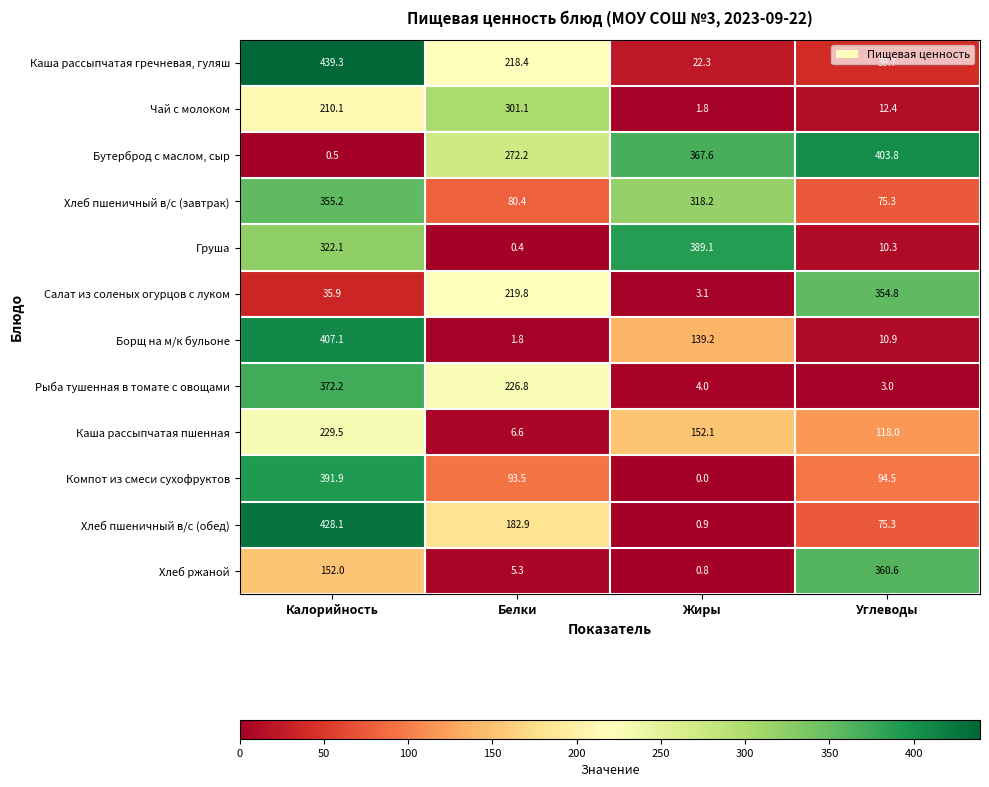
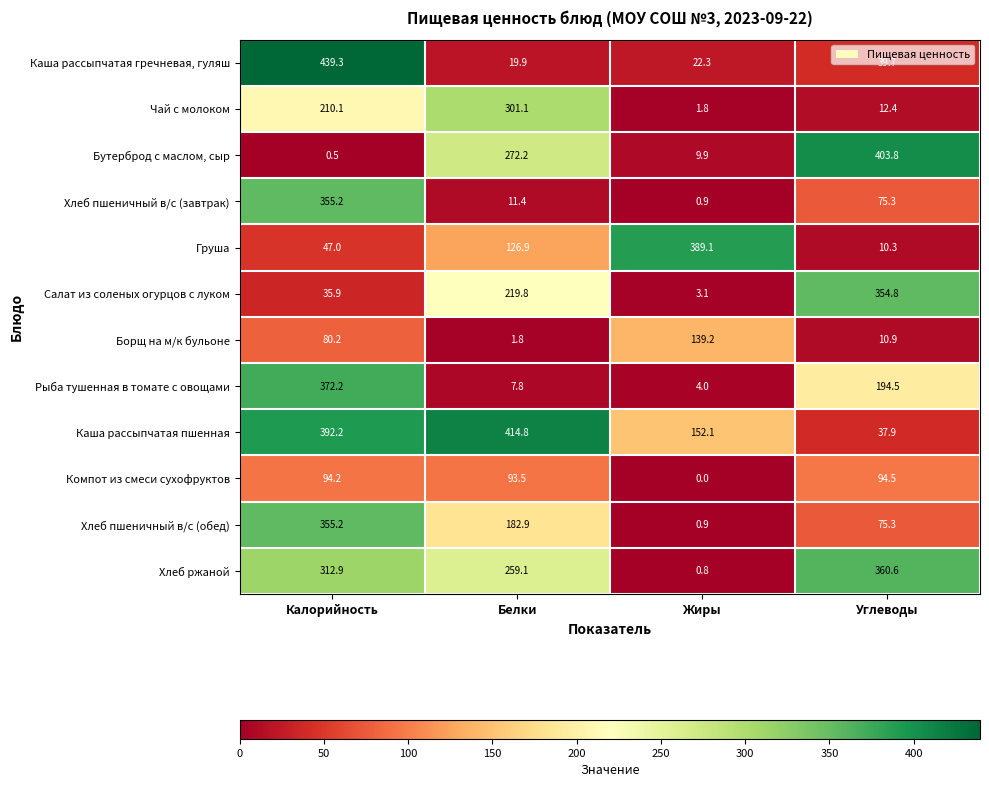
  {
    "Каша рассыпчатая гречневая, гуляш": {
      "Калорийность": 439.3,
-     "Белки": 218.4,
+     "Белки": 19.9,
      "Жиры": 22.3
    },
    "Чай с молоком": {
      "Калорийность": 210.1,
      "Белки": 301.1,
      "Жиры": 1.8,
      "Углеводы": 12.4
    },
    "Бутерброд с маслом, сыр": {
      "Калорийность": 0.5,
      "Белки": 272.2,
-     "Жиры": 367.6,
+     "Жиры": 9.9,
      "Углеводы": 403.8
    },
    "Хлеб пшеничный в/с (завтрак)": {
      "Калорийность": 355.2,
-     "Белки": 80.4,
-     "Жиры": 318.2,
+     "Белки": 11.4,
+     "Жиры": 0.9,
      "Углеводы": 75.3
    },
    "Груша": {
-     "Калорийность": 322.1,
-     "Белки": 0.4,
+     "Калорийность": 47.0,
+     "Белки": 126.9,
      "Жиры": 389.1,
      "Углеводы": 10.3
    },
    "Салат из соленых огурцов с луком": {
      "Калорийность": 35.9,
      "Белки": 219.8,
      "Жиры": 3.1,
      "Углеводы": 354.8
    },
    "Борщ на м/к бульоне": {
-     "Калорийность": 407.1,
+     "Калорийность": 80.2,
      "Белки": 1.8,
      "Жиры": 139.2,
      "Углеводы": 10.9
    },
    "Рыба тушенная в томате с овощами": {
      "Калорийность": 372.2,
-     "Белки": 226.8,
+     "Белки": 7.8,
      "Жиры": 4.0,
-     "Углеводы": 3.0
+     "Углеводы": 194.5
    },
    "Каша рассыпчатая пшенная": {
-     "Калорийность": 229.5,
-     "Белки": 6.6,
+     "Калорийность": 392.2,
+     "Белки": 414.8,
      "Жиры": 152.1,
-     "Углеводы": 118.0
+     "Углеводы": 37.9
    },
    "Компот из смеси сухофруктов": {
-     "Калорийность": 391.9,
+     "Калорийность": 94.2,
      "Белки": 93.5,
      "Жиры": 0.0,
      "Углеводы": 94.5
    },
    "Хлеб пшеничный в/с (обед)": {
-     "Калорийность": 428.1,
+     "Калорийность": 355.2,
      "Белки": 182.9,
      "Жиры": 0.9,
      "Углеводы": 75.3
    },
    "Хлеб ржаной": {
-     "Калорийность": 152.0,
-     "Белки": 5.3,
+     "Калорийность": 312.9,
+     "Белки": 259.1,
      "Жиры": 0.8,
      "Углеводы": 360.6
    }
  }
